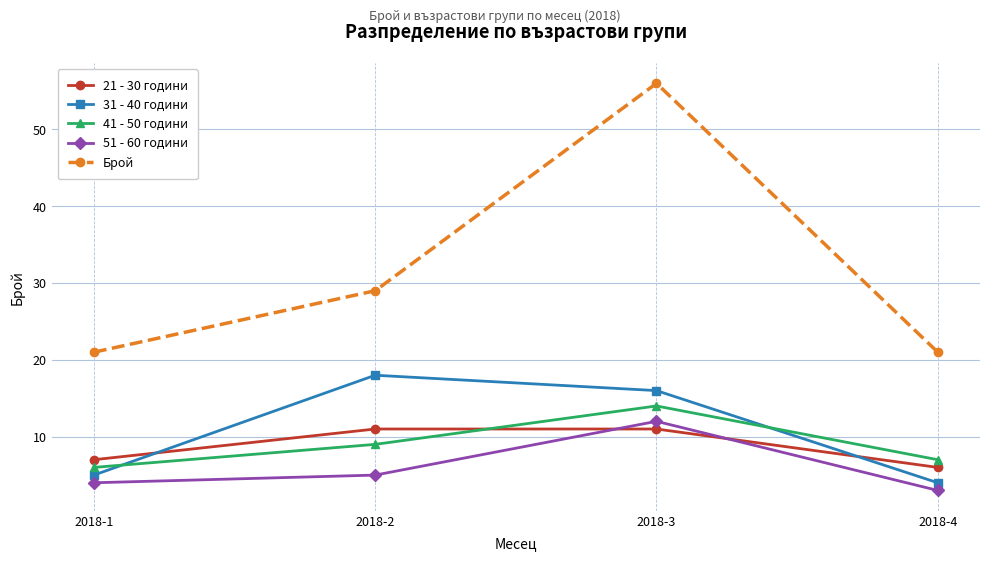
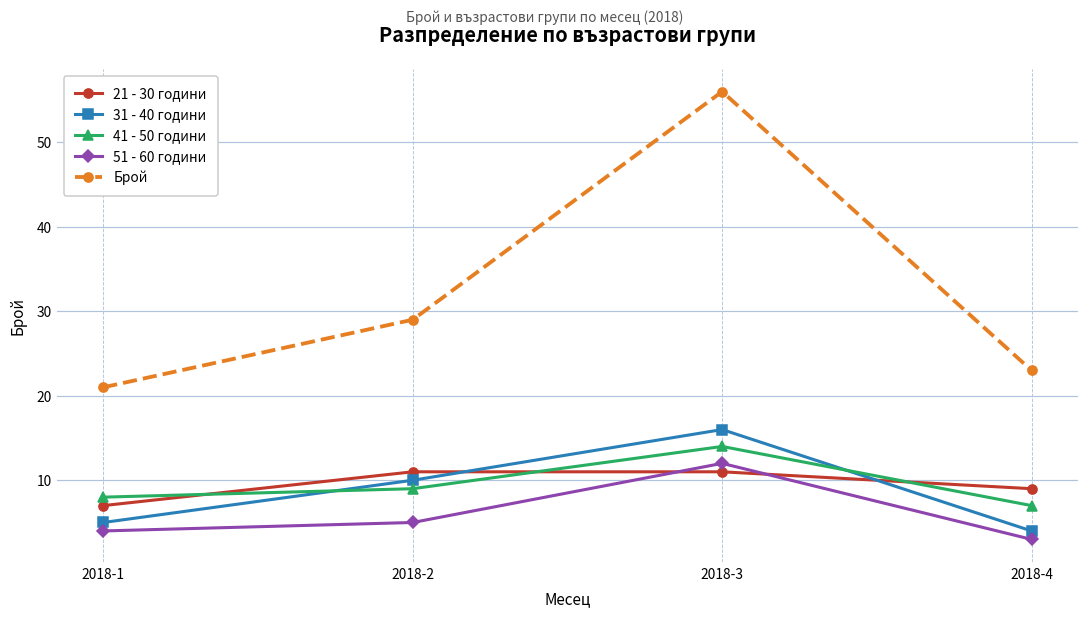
  {
    "21 - 30 години": {
      "2018-1": 7,
      "2018-2": 11,
      "2018-3": 11,
-     "2018-4": 6
+     "2018-4": 9
    },
    "31 - 40 години": {
      "2018-1": 5,
-     "2018-2": 18,
+     "2018-2": 10,
      "2018-3": 16,
      "2018-4": 4
    },
    "41 - 50 години": {
-     "2018-1": 6,
+     "2018-1": 8,
      "2018-2": 9,
      "2018-3": 14,
      "2018-4": 7
    },
    "51 - 60 години": {
      "2018-1": 4,
      "2018-2": 5,
      "2018-3": 12,
      "2018-4": 3
    },
    "Брой": {
      "2018-1": 21,
      "2018-2": 29,
      "2018-3": 56,
-     "2018-4": 21
+     "2018-4": 23
    }
  }
